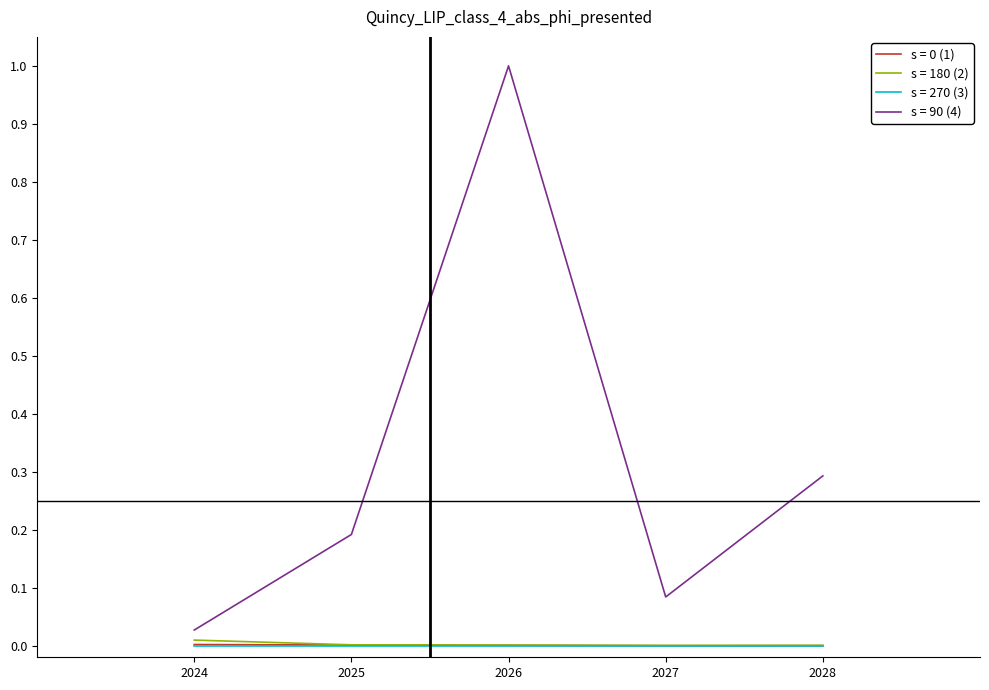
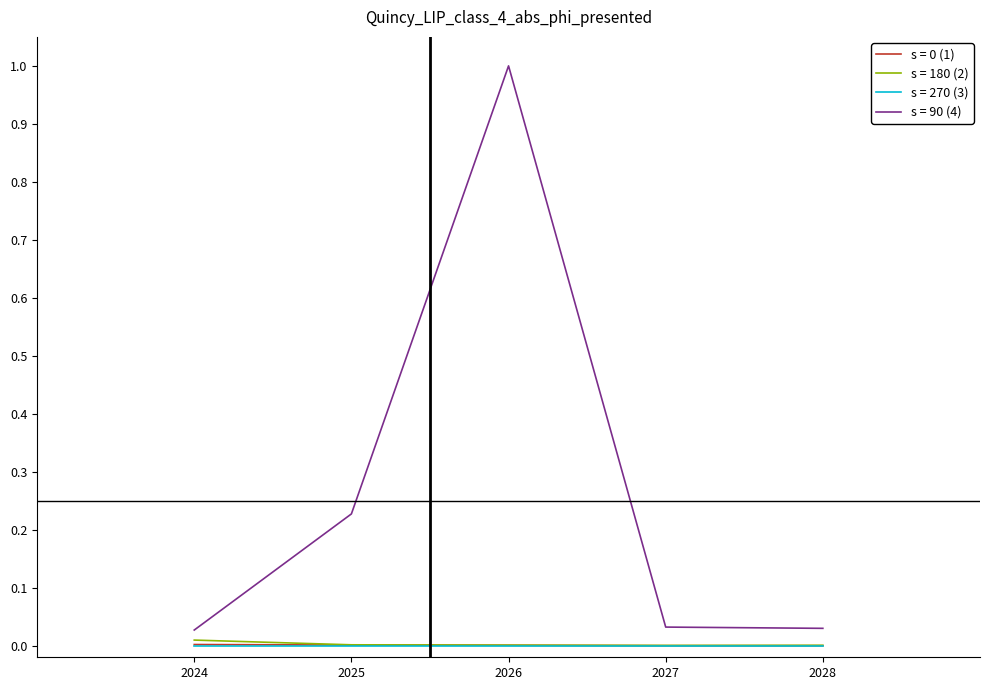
  {
    "s = 180 (2)": {
      "2024": 0.01
    },
    "s = 90 (4)": {
      "2024": 0.03,
-     "2025": 0.19,
+     "2025": 0.23,
      "2026": 1.00,
-     "2027": 0.08,
-     "2028": 0.29
+     "2027": 0.03,
+     "2028": 0.03
    }
  }
